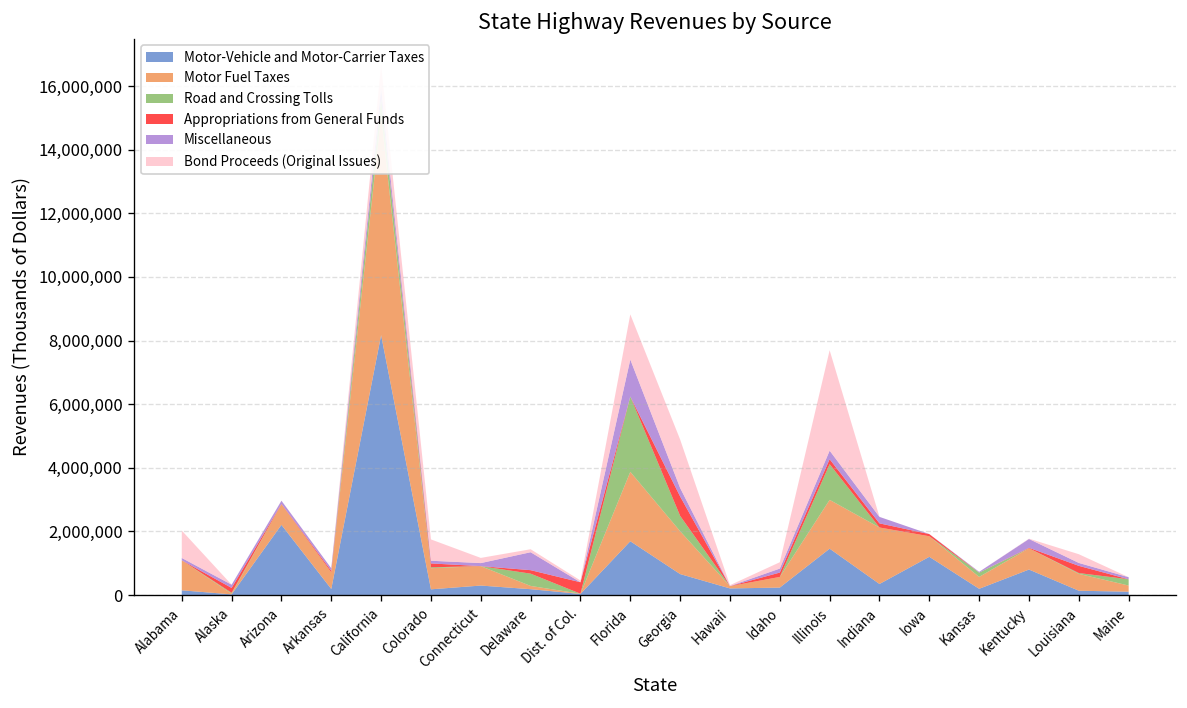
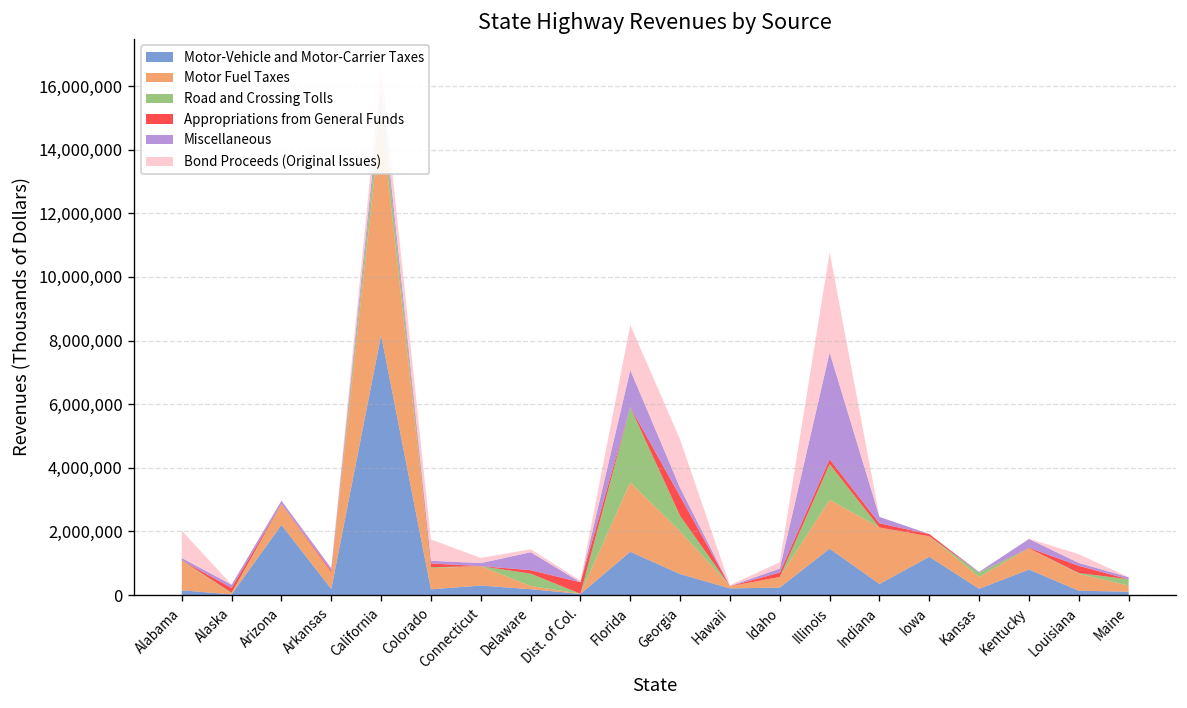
  {
    "Motor-Vehicle and Motor-Carrier Taxes": {
      "Alabama": "200,000",
      "Arizona": "2,200,000",
      "Arkansas": "200,000",
      "California": "8,200,000",
      "Colorado": "200,000",
      "Connecticut": "300,000",
      "Delaware": "200,000",
-     "Florida": "1,700,000",
+     "Florida": "1,400,000",
      "Georgia": "700,000",
      "Idaho": "200,000",
      "Illinois": "1,500,000",
      "Indiana": "300,000",
      "Iowa": "1,200,000",
      "Kansas": "200,000",
      "Kentucky": "800,000",
      "Louisiana": "100,000",
      "Maine": "100,000"
    },
    "Motor Fuel Taxes": {
      "Delaware": "100,000",
      "Florida": "2,200,000",
      "Georgia": "1,300,000",
      "Illinois": "1,500,000",
      "Kansas": "400,000",
      "Maine": "200,000"
    },
    "Road and Crossing Tolls": {
      "Delaware": "400,000",
      "Georgia": "500,000",
      "Illinois": "1,100,000"
    },
    "Appropriations from General Funds": {
      "Alaska": "200,000",
      "Delaware": "100,000",
      "Georgia": "600,000",
      "Idaho": "100,000",
      "Illinois": "200,000",
      "Indiana": "100,000"
    },
    "Miscellaneous": {
      "Connecticut": "100,000",
      "Florida": "1,200,000",
      "Georgia": "300,000",
      "Idaho": "100,000",
-     "Illinois": "300,000"
+     "Illinois": "3,400,000"
    },
    "Bond Proceeds (Original Issues)": {
      "Alabama": "900,000",
      "Colorado": "700,000",
      "Connecticut": "200,000",
      "Florida": "1,400,000",
      "Georgia": "1,500,000",
      "Idaho": "200,000",
      "Illinois": "3,200,000",
      "Louisiana": "300,000"
    }
  }
